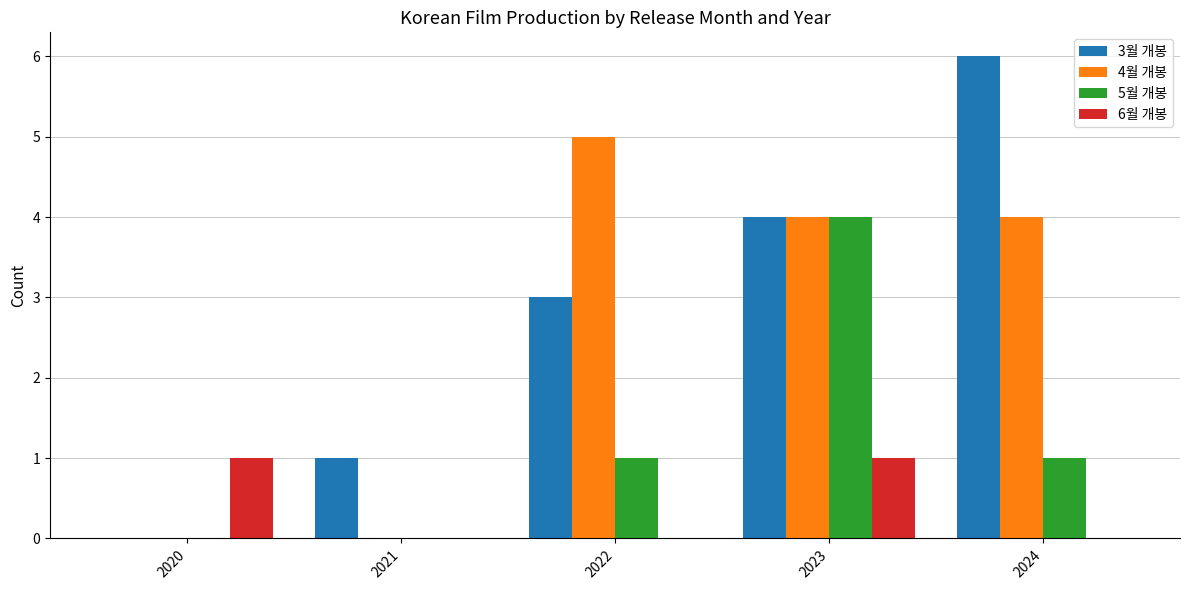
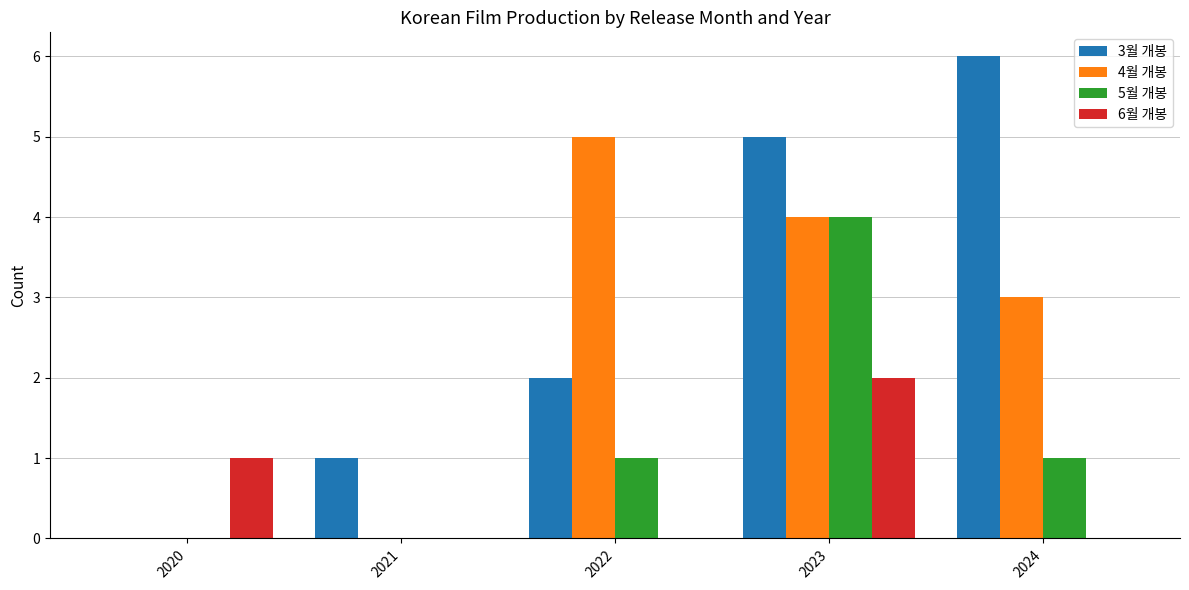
  {
    "3월 개봉": {
      "2020": 0,
      "2021": 1,
-     "2022": 3,
-     "2023": 4,
+     "2022": 2,
+     "2023": 5,
      "2024": 6
    },
    "4월 개봉": {
      "2020": 0,
      "2021": 0,
      "2022": 5,
      "2023": 4,
-     "2024": 4
+     "2024": 3
    },
    "5월 개봉": {
      "2020": 0,
      "2021": 0,
      "2022": 1,
      "2023": 4,
      "2024": 1
    },
    "6월 개봉": {
      "2020": 1,
      "2021": 0,
      "2022": 0,
-     "2023": 1,
+     "2023": 2,
      "2024": 0
    }
  }
